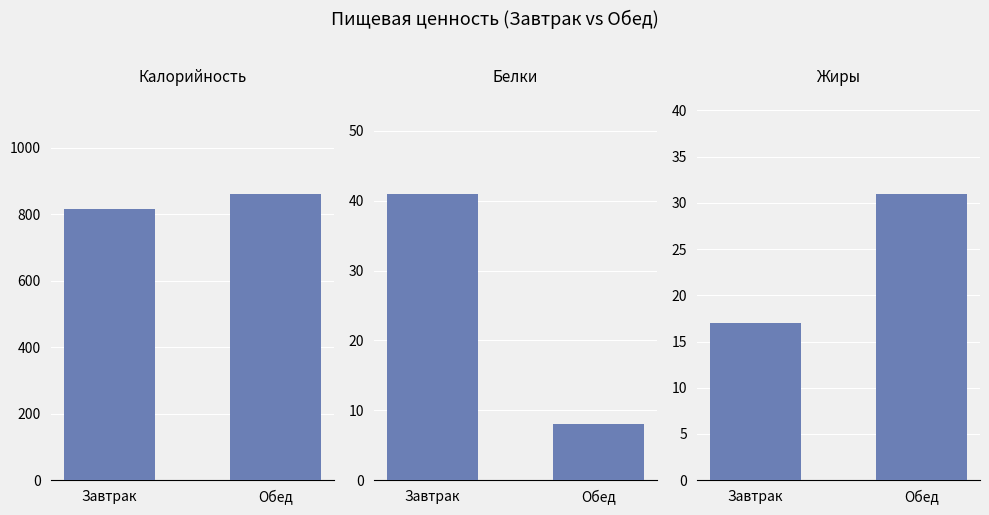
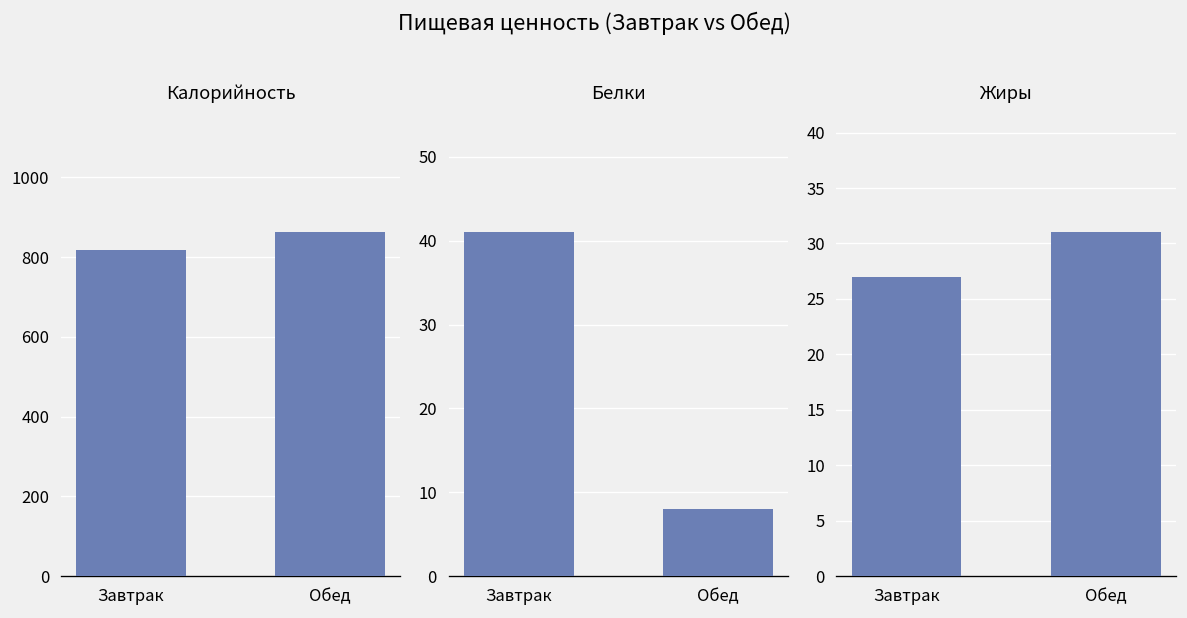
  {
    "Калорийность": {
      "Завтрак": 820,
      "Обед": 860
    },
    "Белки": {
      "Завтрак": 41,
      "Обед": 8
    },
    "Жиры": {
-     "Завтрак": 17,
+     "Завтрак": 27,
      "Обед": 31
    }
  }
